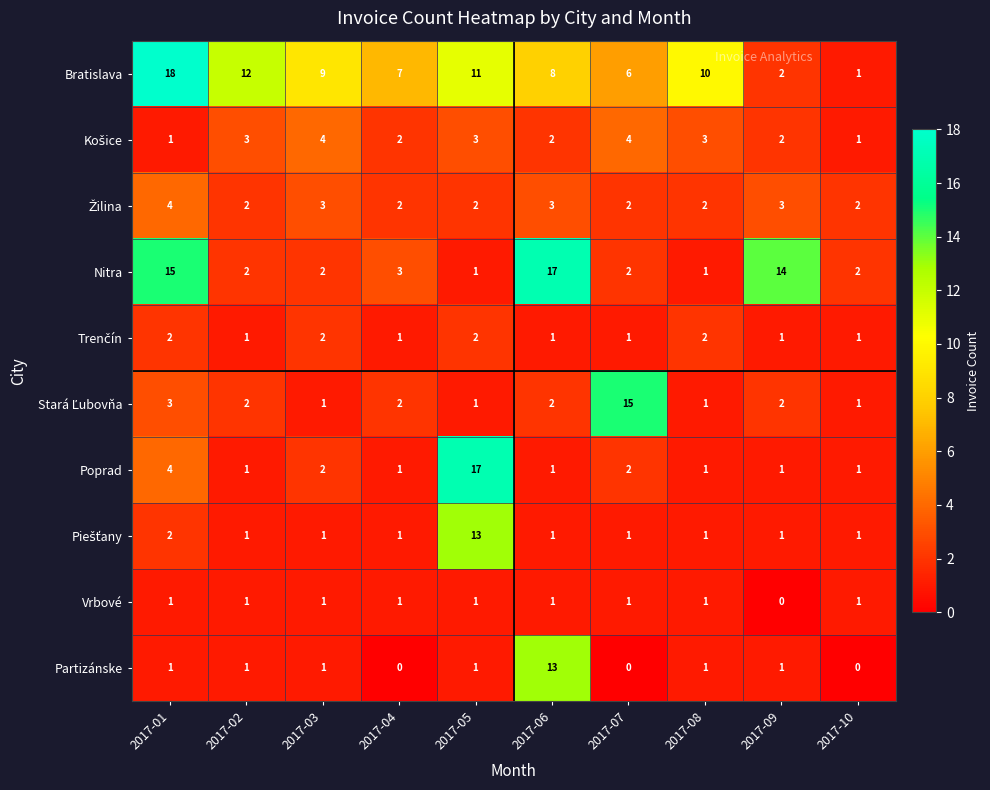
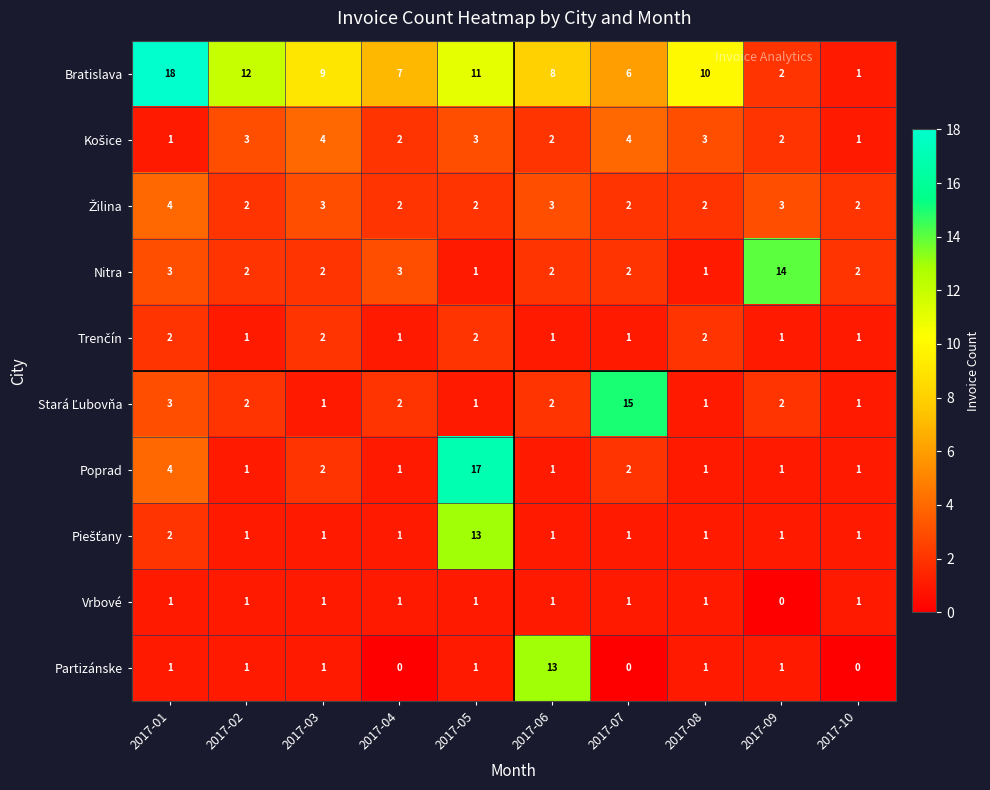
  {
    "Bratislava": {
      "2017-01": 18,
      "2017-02": 12,
      "2017-03": 9,
      "2017-04": 7,
      "2017-05": 11,
      "2017-06": 8,
      "2017-07": 6,
      "2017-08": 10,
      "2017-09": 2,
      "2017-10": 1
    },
    "Košice": {
      "2017-01": 1,
      "2017-02": 3,
      "2017-03": 4,
      "2017-04": 2,
      "2017-05": 3,
      "2017-06": 2,
      "2017-07": 4,
      "2017-08": 3,
      "2017-09": 2,
      "2017-10": 1
    },
    "Žilina": {
      "2017-01": 4,
      "2017-02": 2,
      "2017-03": 3,
      "2017-04": 2,
      "2017-05": 2,
      "2017-06": 3,
      "2017-07": 2,
      "2017-08": 2,
      "2017-09": 3,
      "2017-10": 2
    },
    "Nitra": {
-     "2017-01": 15,
+     "2017-01": 3,
      "2017-02": 2,
      "2017-03": 2,
      "2017-04": 3,
      "2017-05": 1,
-     "2017-06": 17,
+     "2017-06": 2,
      "2017-07": 2,
      "2017-08": 1,
      "2017-09": 14,
      "2017-10": 2
    },
    "Trenčín": {
      "2017-01": 2,
      "2017-02": 1,
      "2017-03": 2,
      "2017-04": 1,
      "2017-05": 2,
      "2017-06": 1,
      "2017-07": 1,
      "2017-08": 2,
      "2017-09": 1,
      "2017-10": 1
    },
    "Stará Ľubovňa": {
      "2017-01": 3,
      "2017-02": 2,
      "2017-03": 1,
      "2017-04": 2,
      "2017-05": 1,
      "2017-06": 2,
      "2017-07": 15,
      "2017-08": 1,
      "2017-09": 2,
      "2017-10": 1
    },
    "Poprad": {
      "2017-01": 4,
      "2017-02": 1,
      "2017-03": 2,
      "2017-04": 1,
      "2017-05": 17,
      "2017-06": 1,
      "2017-07": 2,
      "2017-08": 1,
      "2017-09": 1,
      "2017-10": 1
    },
    "Piešťany": {
      "2017-01": 2,
      "2017-02": 1,
      "2017-03": 1,
      "2017-04": 1,
      "2017-05": 13,
      "2017-06": 1,
      "2017-07": 1,
      "2017-08": 1,
      "2017-09": 1,
      "2017-10": 1
    },
    "Vrbové": {
      "2017-01": 1,
      "2017-02": 1,
      "2017-03": 1,
      "2017-04": 1,
      "2017-05": 1,
      "2017-06": 1,
      "2017-07": 1,
      "2017-08": 1,
      "2017-09": 0,
      "2017-10": 1
    },
    "Partizánske": {
      "2017-01": 1,
      "2017-02": 1,
      "2017-03": 1,
      "2017-04": 0,
      "2017-05": 1,
      "2017-06": 13,
      "2017-07": 0,
      "2017-08": 1,
      "2017-09": 1,
      "2017-10": 0
    }
  }
